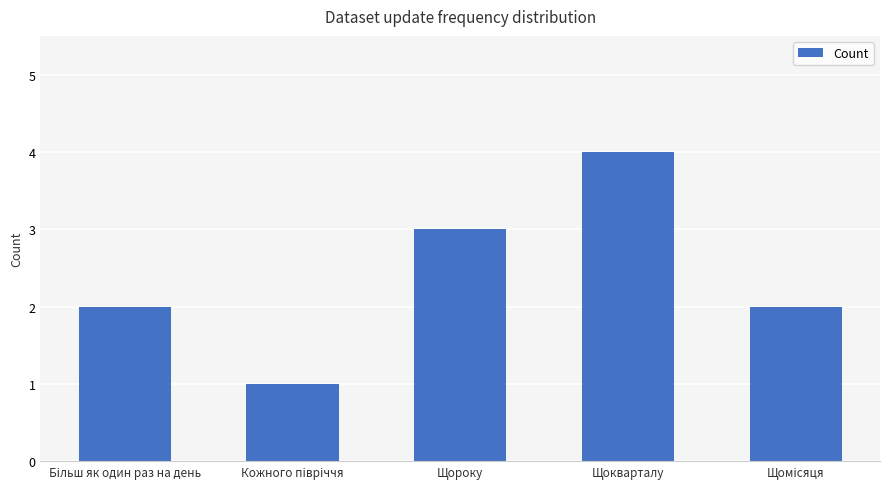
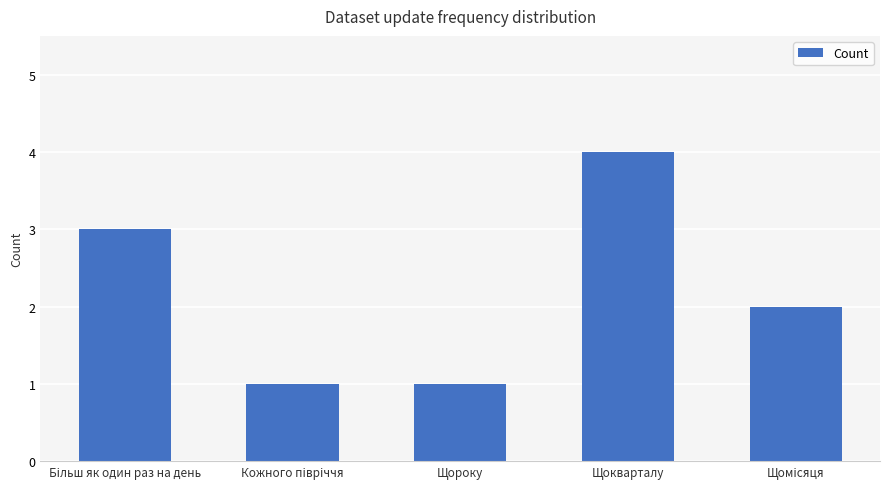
  {
-   "Більш як один раз на день": 2,
+   "Більш як один раз на день": 3,
    "Кожного півріччя": 1,
-   "Щороку": 3,
+   "Щороку": 1,
    "Щокварталу": 4,
    "Щомісяця": 2
  }
